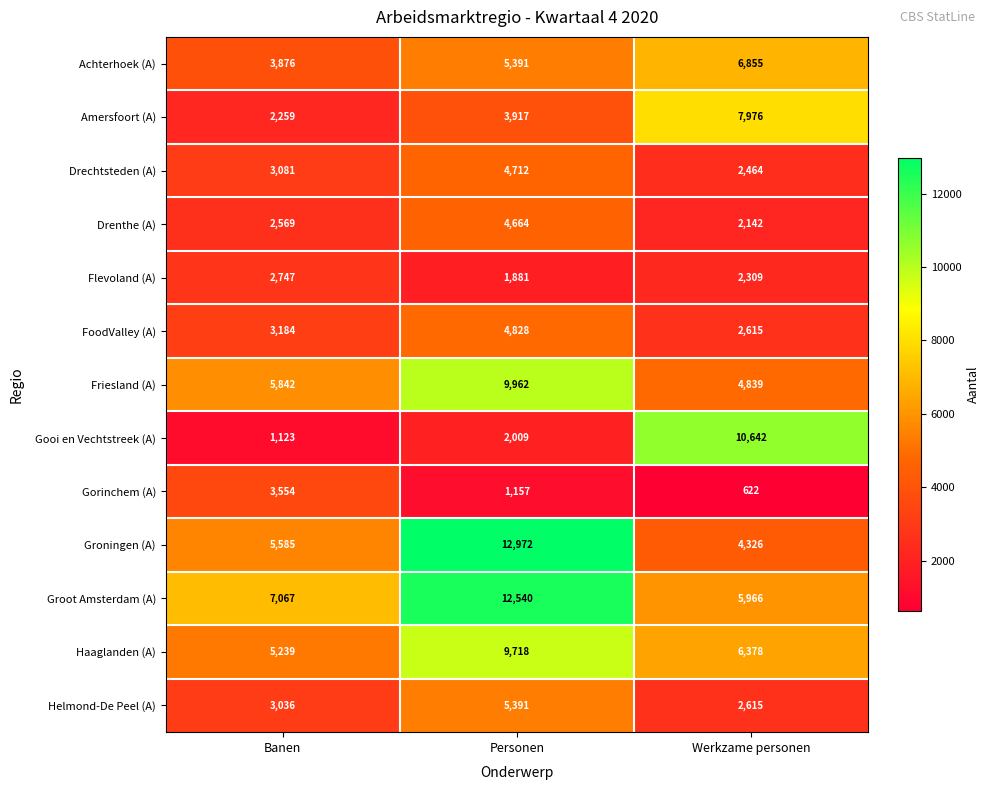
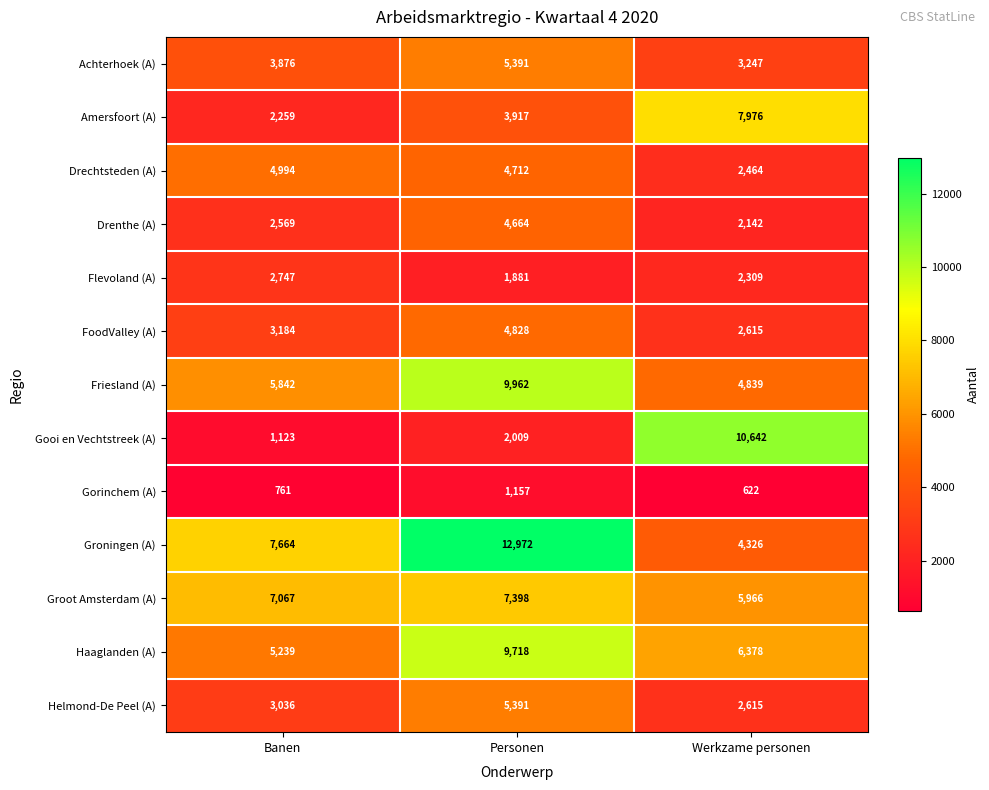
  {
    "Achterhoek (A)": {
      "Banen": "3,876",
      "Personen": "5,391",
-     "Werkzame personen": "6,855"
+     "Werkzame personen": "3,247"
    },
    "Amersfoort (A)": {
      "Banen": "2,259",
      "Personen": "3,917",
      "Werkzame personen": "7,976"
    },
    "Drechtsteden (A)": {
-     "Banen": "3,081",
+     "Banen": "4,994",
      "Personen": "4,712",
      "Werkzame personen": "2,464"
    },
    "Drenthe (A)": {
      "Banen": "2,569",
      "Personen": "4,664",
      "Werkzame personen": "2,142"
    },
    "Flevoland (A)": {
      "Banen": "2,747",
      "Personen": "1,881",
      "Werkzame personen": "2,309"
    },
    "FoodValley (A)": {
      "Banen": "3,184",
      "Personen": "4,828",
      "Werkzame personen": "2,615"
    },
    "Friesland (A)": {
      "Banen": "5,842",
      "Personen": "9,962",
      "Werkzame personen": "4,839"
    },
    "Gooi en Vechtstreek (A)": {
      "Banen": "1,123",
      "Personen": "2,009",
      "Werkzame personen": "10,642"
    },
    "Gorinchem (A)": {
-     "Banen": "3,554",
+     "Banen": "761",
      "Personen": "1,157",
      "Werkzame personen": "622"
    },
    "Groningen (A)": {
-     "Banen": "5,585",
+     "Banen": "7,664",
      "Personen": "12,972",
      "Werkzame personen": "4,326"
    },
    "Groot Amsterdam (A)": {
      "Banen": "7,067",
-     "Personen": "12,540",
+     "Personen": "7,398",
      "Werkzame personen": "5,966"
    },
    "Haaglanden (A)": {
      "Banen": "5,239",
      "Personen": "9,718",
      "Werkzame personen": "6,378"
    },
    "Helmond-De Peel (A)": {
      "Banen": "3,036",
      "Personen": "5,391",
      "Werkzame personen": "2,615"
    }
  }
